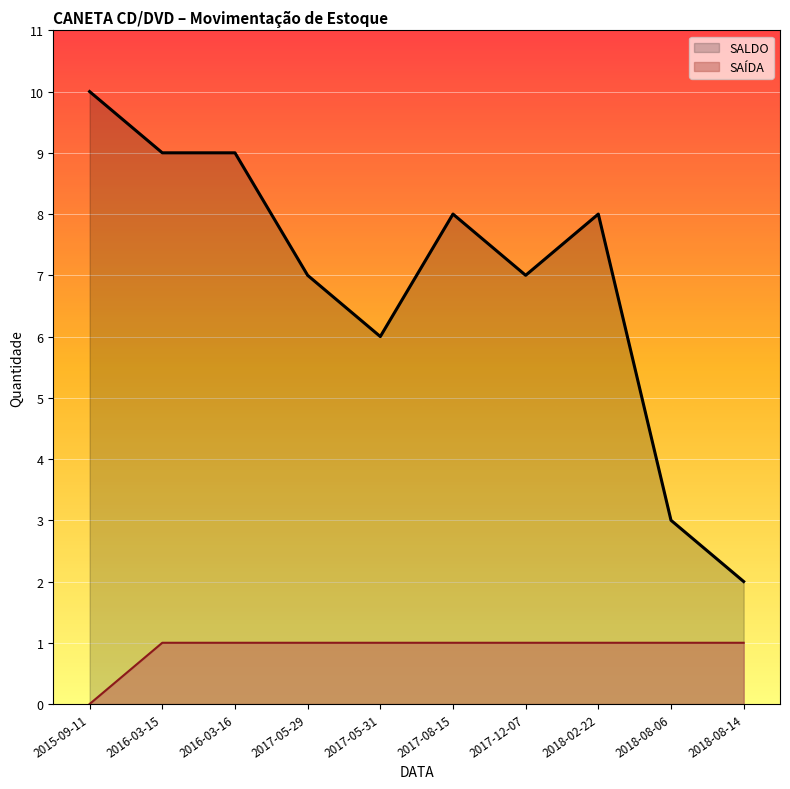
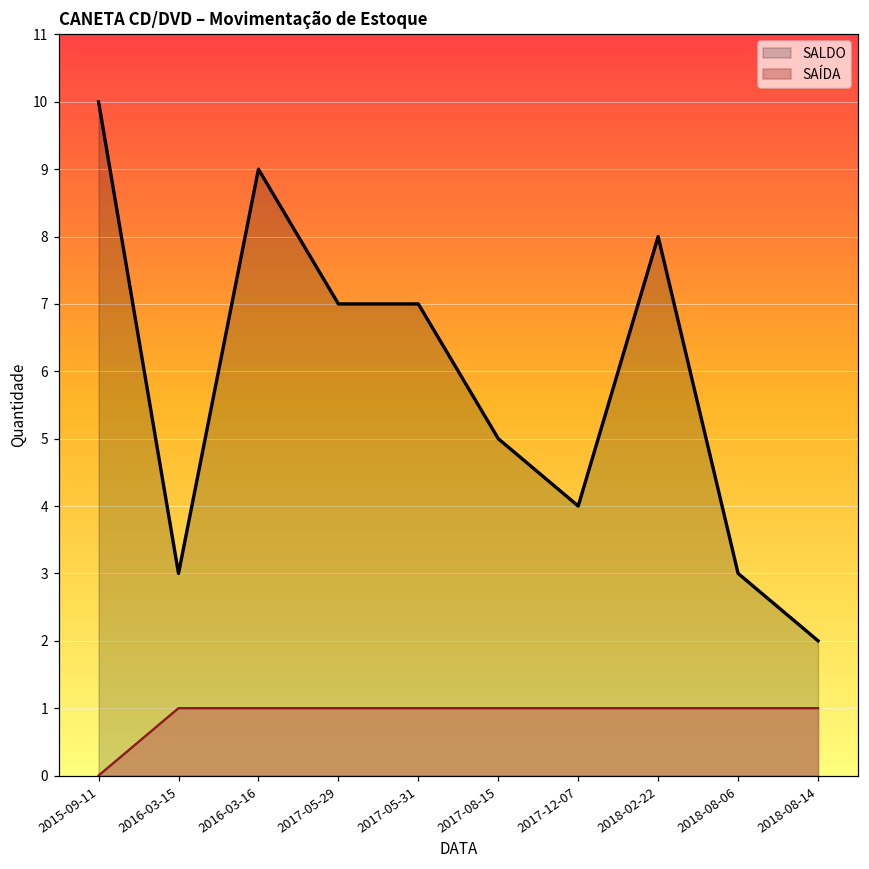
  {
    "SALDO": {
      "2015-09-11": 10,
-     "2016-03-15": 9,
+     "2016-03-15": 3,
      "2016-03-16": 9,
      "2017-05-29": 7,
-     "2017-05-31": 6,
-     "2017-08-15": 8,
-     "2017-12-07": 7,
+     "2017-05-31": 7,
+     "2017-08-15": 5,
+     "2017-12-07": 4,
      "2018-02-22": 8,
      "2018-08-06": 3,
      "2018-08-14": 2
    },
    "SAÍDA": {
      "2015-09-11": 0,
      "2016-03-15": 1,
      "2016-03-16": 1,
      "2017-05-29": 1,
      "2017-05-31": 1,
      "2017-08-15": 1,
      "2017-12-07": 1,
      "2018-02-22": 1,
      "2018-08-06": 1,
      "2018-08-14": 1
    }
  }
